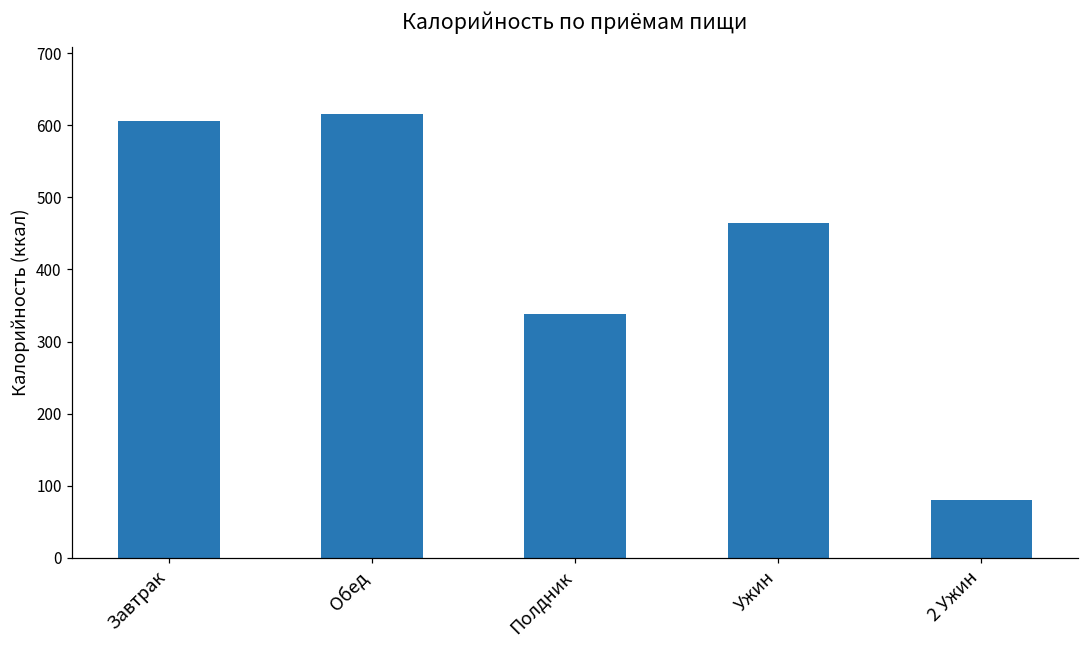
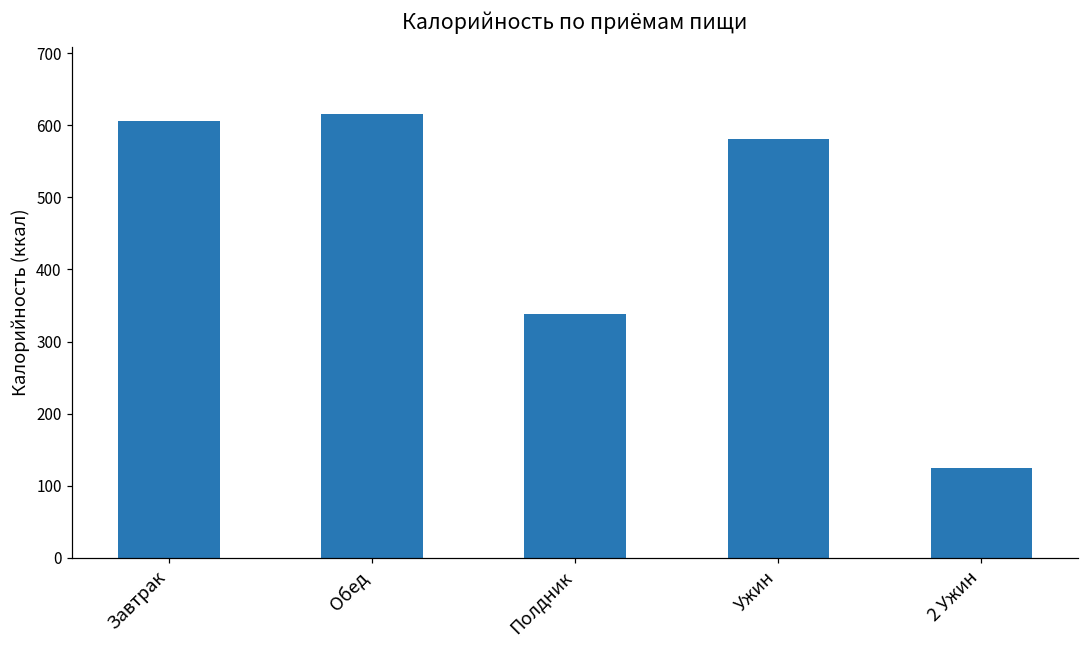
  {
    "Завтрак": 610,
    "Обед": 620,
    "Полдник": 340,
-   "Ужин": 460,
-   "2 Ужин": 80
+   "Ужин": 580,
+   "2 Ужин": 120
  }
